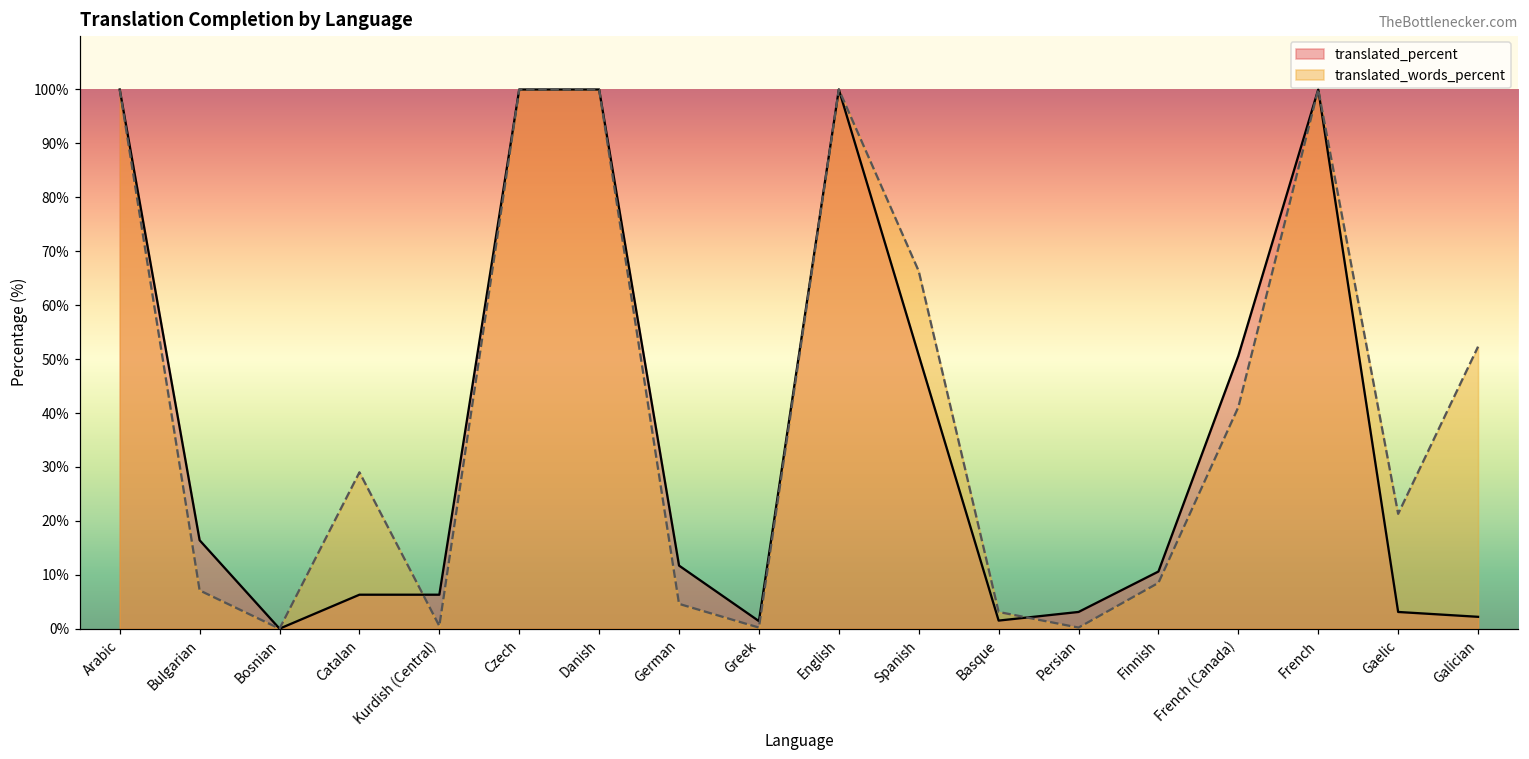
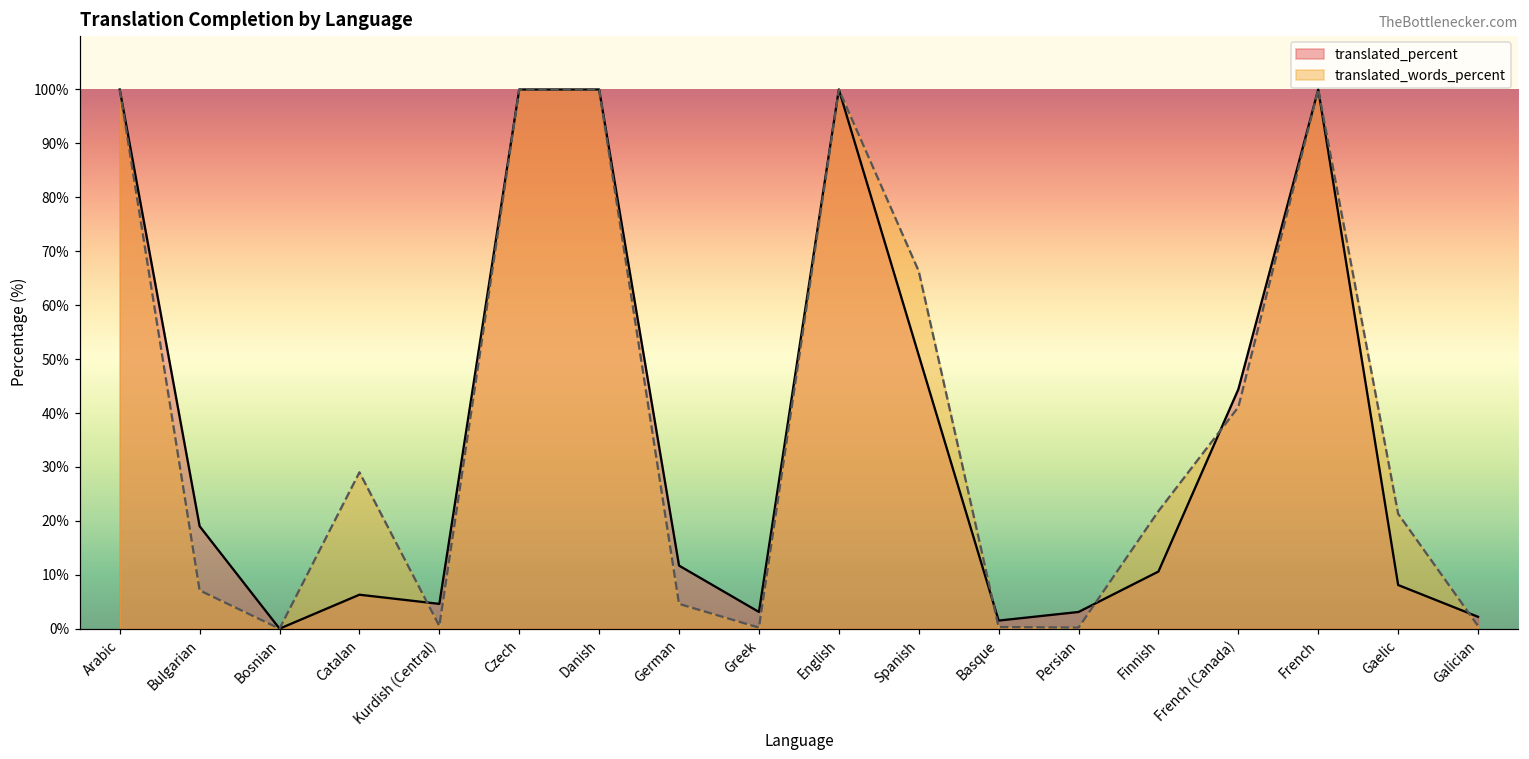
  {
    "translated_percent": {
-     "Bulgarian": "16%",
+     "Bulgarian": "19%",
      "Catalan": "6%",
-     "Kurdish (Central)": "6%",
+     "Kurdish (Central)": "5%",
      "German": "12%",
-     "Greek": "1%",
+     "Greek": "3%",
      "Spanish": "51%",
      "Basque": "2%",
      "Persian": "3%",
      "Finnish": "11%",
-     "French (Canada)": "51%",
-     "Gaelic": "3%",
+     "French (Canada)": "44%",
+     "Gaelic": "8%",
      "Galician": "2%"
    },
    "translated_words_percent": {
      "Bulgarian": "7%",
      "Catalan": "29%",
      "Kurdish (Central)": "1%",
      "German": "5%",
      "Greek": "0%",
      "Spanish": "66%",
-     "Basque": "3%",
+     "Basque": "0%",
      "Persian": "0%",
-     "Finnish": "9%",
+     "Finnish": "22%",
      "French (Canada)": "41%",
      "Gaelic": "21%",
-     "Galician": "52%"
+     "Galician": "1%"
    }
  }
